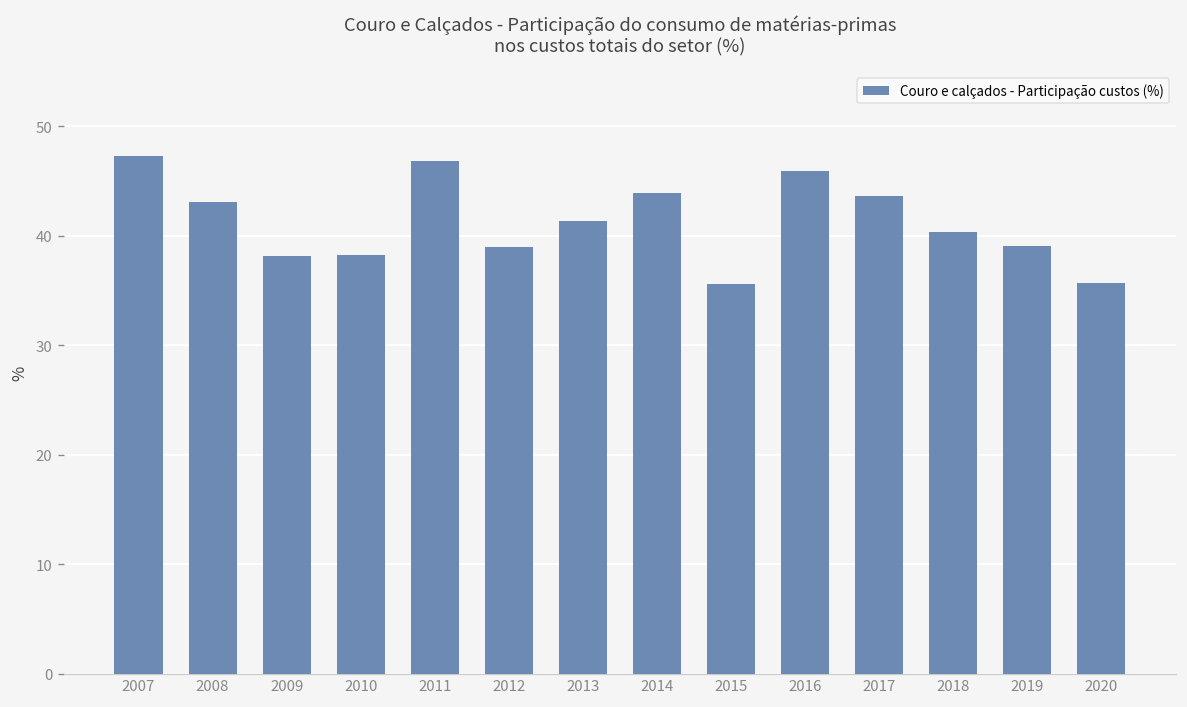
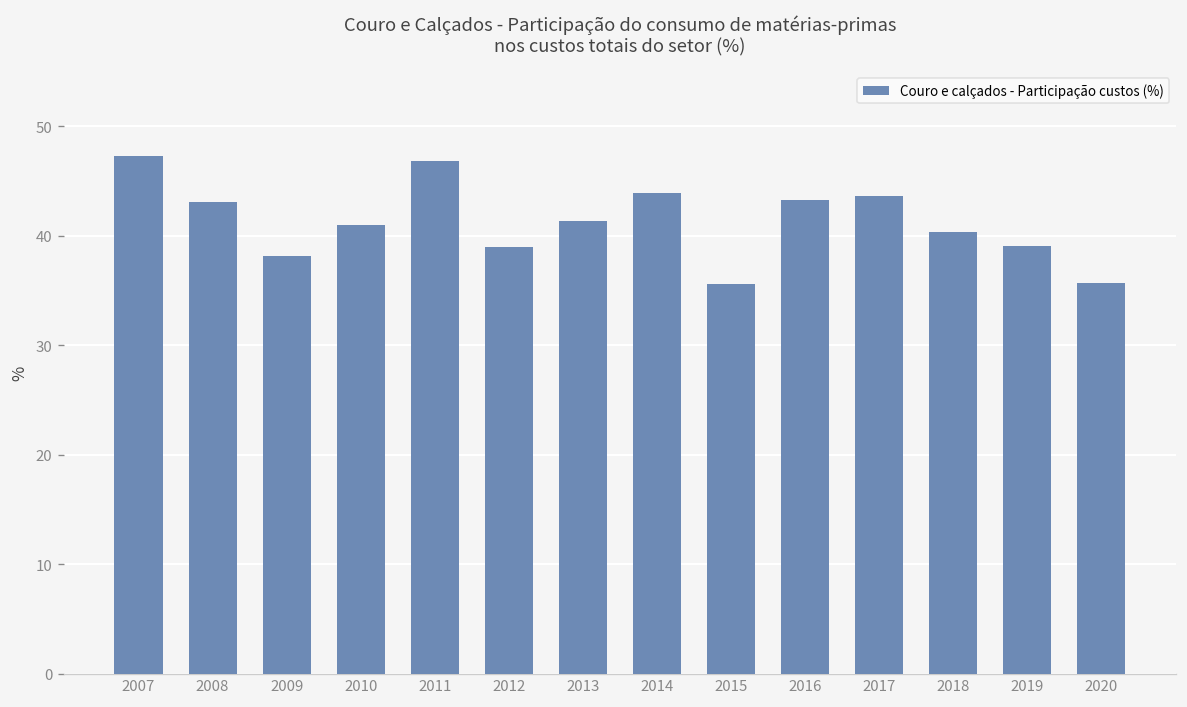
  {
    "2007": 47,
    "2008": 43,
    "2009": 38,
-   "2010": 38,
+   "2010": 41,
    "2011": 47,
    "2012": 39,
    "2013": 41,
    "2014": 44,
    "2015": 36,
-   "2016": 46,
+   "2016": 43,
    "2017": 44,
    "2018": 40,
    "2019": 39,
    "2020": 36
  }
